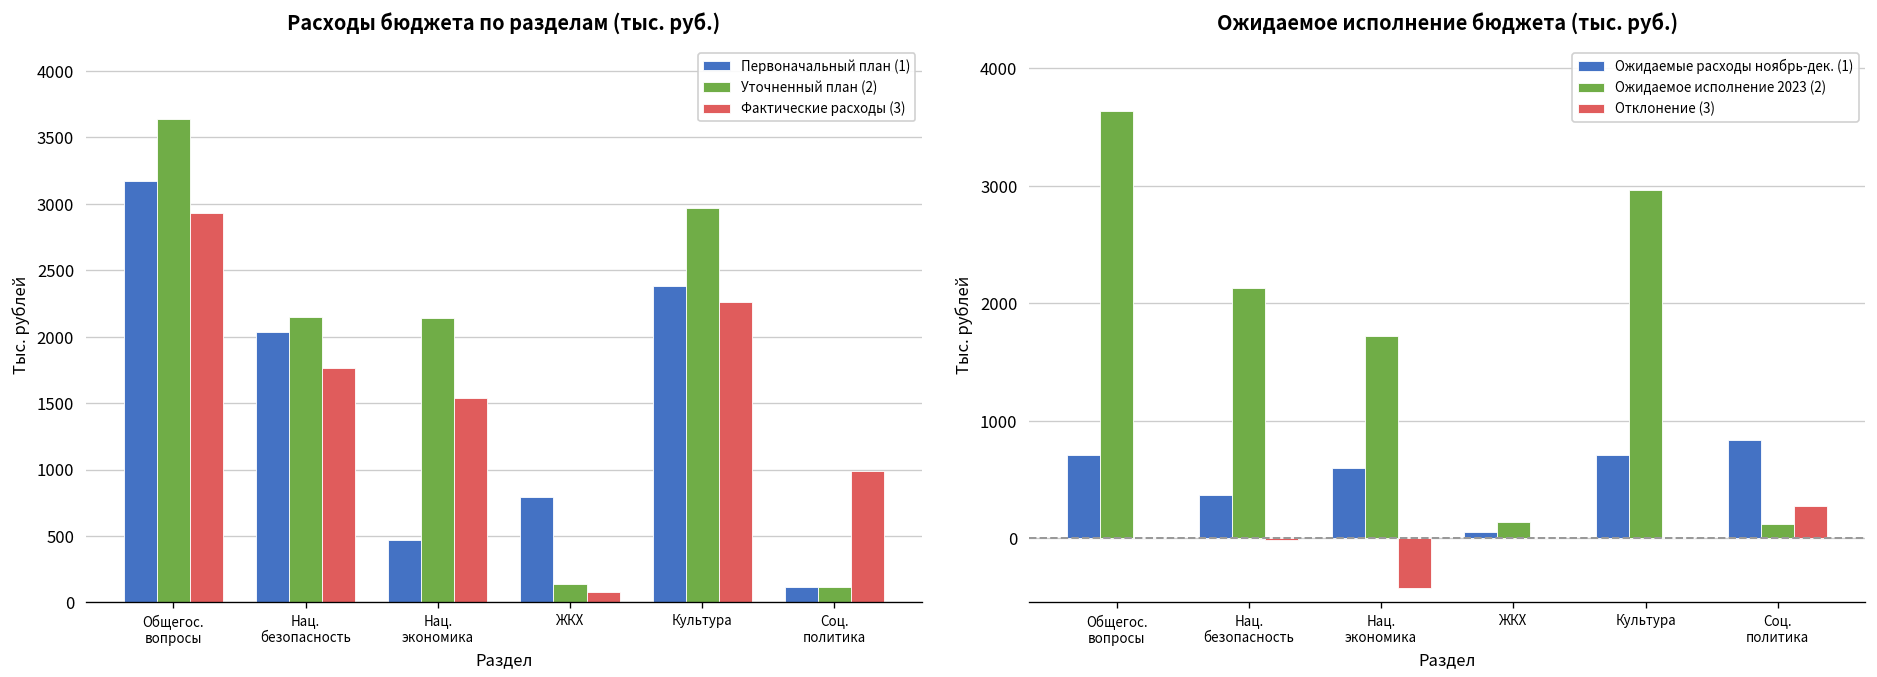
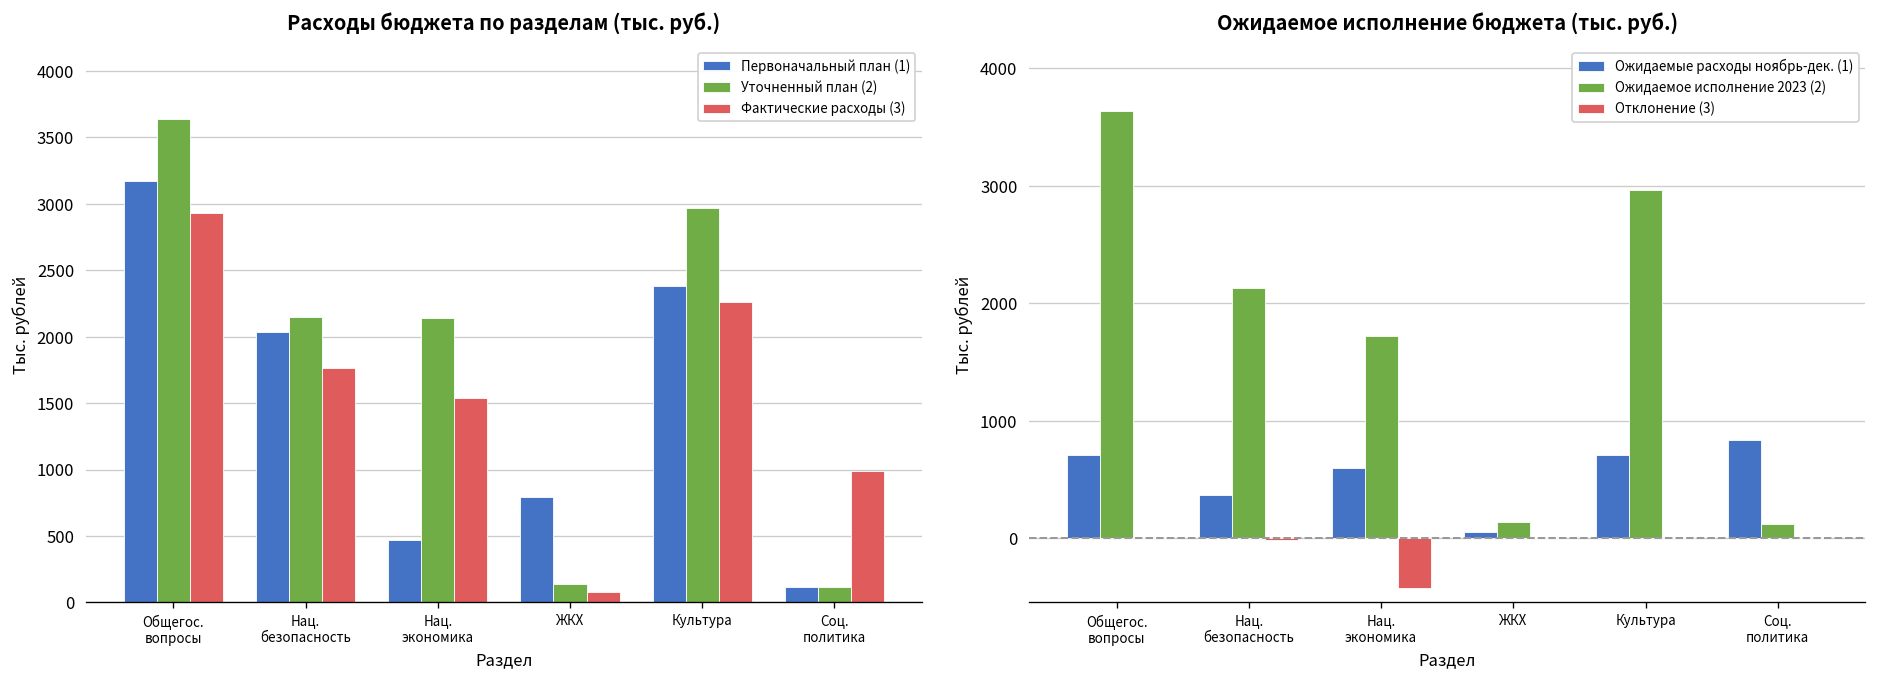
  {
    "Расходы бюджета по разделам (тыс. руб.)": {
      "Первоначальный план (1)": {
        "Общегос. вопросы": 3170,
        "Нац. безопасность": 2040,
        "Нац. экономика": 470,
        "ЖКХ": 800,
        "Культура": 2380,
        "Соц. политика": 120
      },
      "Уточненный план (2)": {
        "Общегос. вопросы": 3640,
        "Нац. безопасность": 2150,
        "Нац. экономика": 2140,
        "ЖКХ": 140,
        "Культура": 2970,
        "Соц. политика": 120
      },
      "Фактические расходы (3)": {
        "Общегос. вопросы": 2930,
        "Нац. безопасность": 1770,
        "Нац. экономика": 1540,
        "ЖКХ": 80,
        "Культура": 2260,
        "Соц. политика": 990
      }
    },
    "Ожидаемое исполнение бюджета (тыс. руб.)": {
      "Ожидаемые расходы ноябрь-дек. (1)": {
        "Общегос. вопросы": 700,
        "Нац. безопасность": 400,
        "Нац. экономика": 600,
        "ЖКХ": 100,
        "Культура": 700,
        "Соц. политика": 800
      },
      "Ожидаемое исполнение 2023 (2)": {
        "Общегос. вопросы": 3600,
        "Нац. безопасность": 2100,
        "Нац. экономика": 1700,
        "ЖКХ": 100,
        "Культура": 3000,
        "Соц. политика": 100
      },
      "Отклонение (3)": {
        "Общегос. вопросы": 0,
        "Нац. экономика": -400,
        "ЖКХ": 0,
        "Культура": 0,
-       "Соц. политика": 300
+       "Соц. политика": 0
      }
    }
  }
